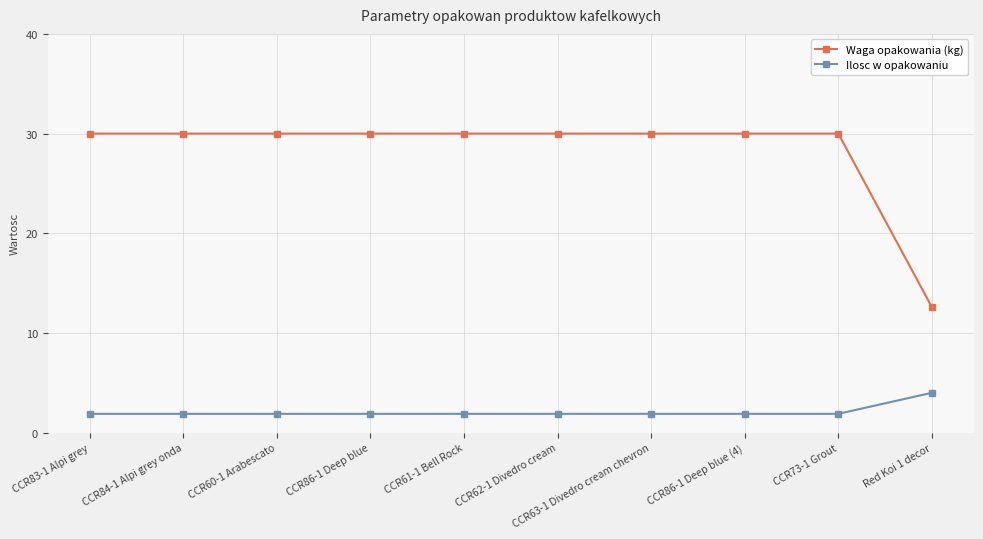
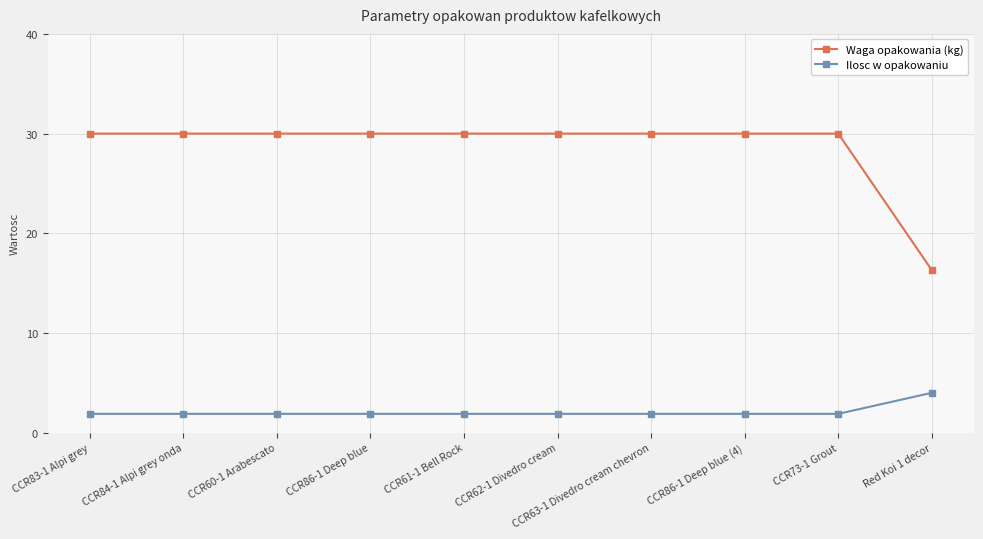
  {
    "Waga opakowania (kg)": {
      "CCR83-1 Alpi grey": 30,
      "CCR84-1 Alpi grey onda": 30,
      "CCR60-1 Arabescato": 30,
      "CCR86-1 Deep blue": 30,
      "CCR61-1 Bell Rock": 30,
      "CCR62-1 Divedro cream": 30,
      "CCR63-1 Divedro cream chevron": 30,
      "CCR86-1 Deep blue (4)": 30,
      "CCR73-1 Grout": 30,
-     "Red Koi 1 decor": 13
+     "Red Koi 1 decor": 16
    },
    "Ilosc w opakowaniu": {
      "CCR83-1 Alpi grey": 2,
      "CCR84-1 Alpi grey onda": 2,
      "CCR60-1 Arabescato": 2,
      "CCR86-1 Deep blue": 2,
      "CCR61-1 Bell Rock": 2,
      "CCR62-1 Divedro cream": 2,
      "CCR63-1 Divedro cream chevron": 2,
      "CCR86-1 Deep blue (4)": 2,
      "CCR73-1 Grout": 2,
      "Red Koi 1 decor": 4
    }
  }
